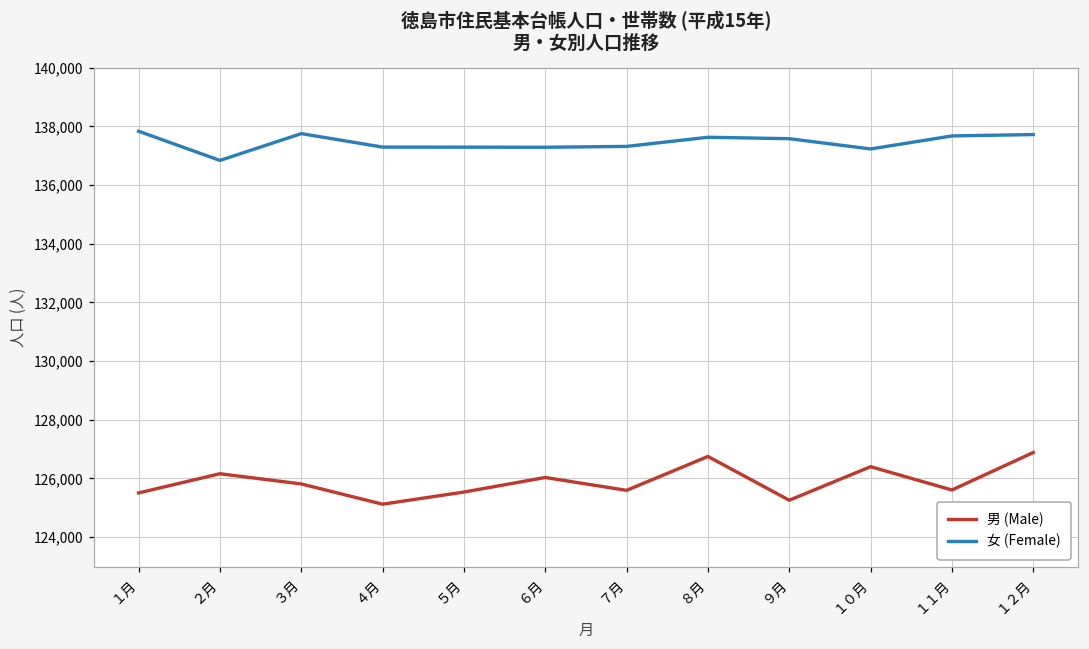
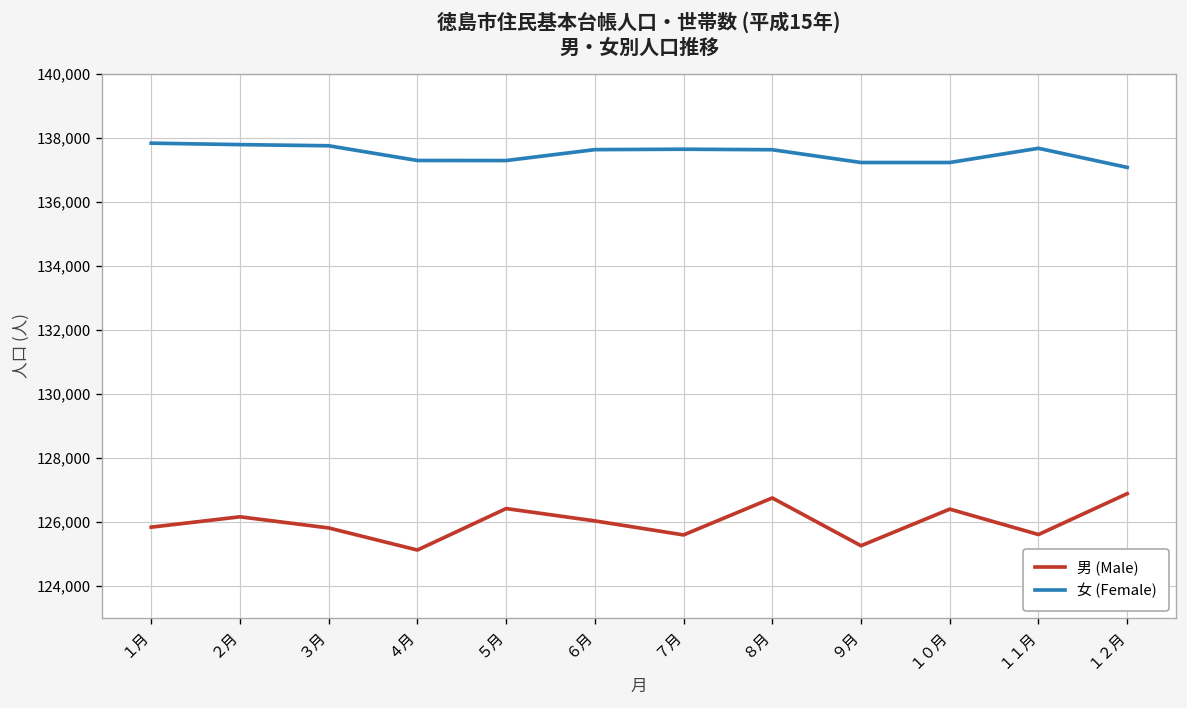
  {
    "男 (Male)": {
-     "１月": "125,500",
+     "１月": "125,800",
      "２月": "126,200",
      "３月": "125,800",
      "４月": "125,100",
-     "５月": "125,500",
+     "５月": "126,400",
      "６月": "126,000",
      "７月": "125,600",
      "８月": "126,800",
      "９月": "125,300",
      "１０月": "126,400",
      "１１月": "125,600",
      "１２月": "126,900"
    },
    "女 (Female)": {
      "１月": "137,800",
-     "２月": "136,800",
+     "２月": "137,800",
      "３月": "137,800",
      "４月": "137,300",
      "５月": "137,300",
-     "６月": "137,300",
-     "７月": "137,300",
+     "６月": "137,600",
+     "７月": "137,600",
      "８月": "137,600",
-     "９月": "137,600",
+     "９月": "137,200",
      "１０月": "137,200",
      "１１月": "137,700",
-     "１２月": "137,700"
+     "１２月": "137,100"
    }
  }
